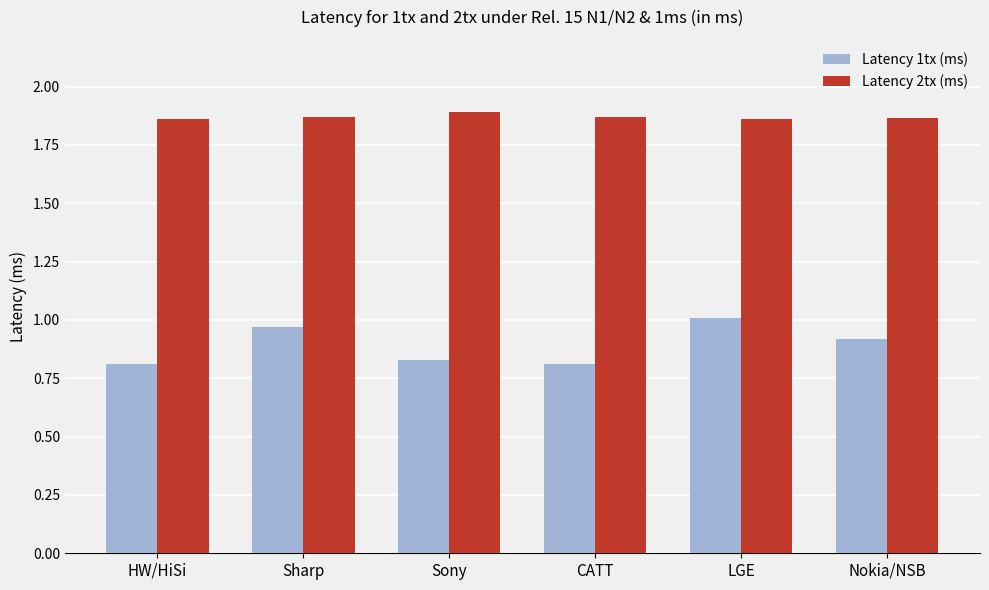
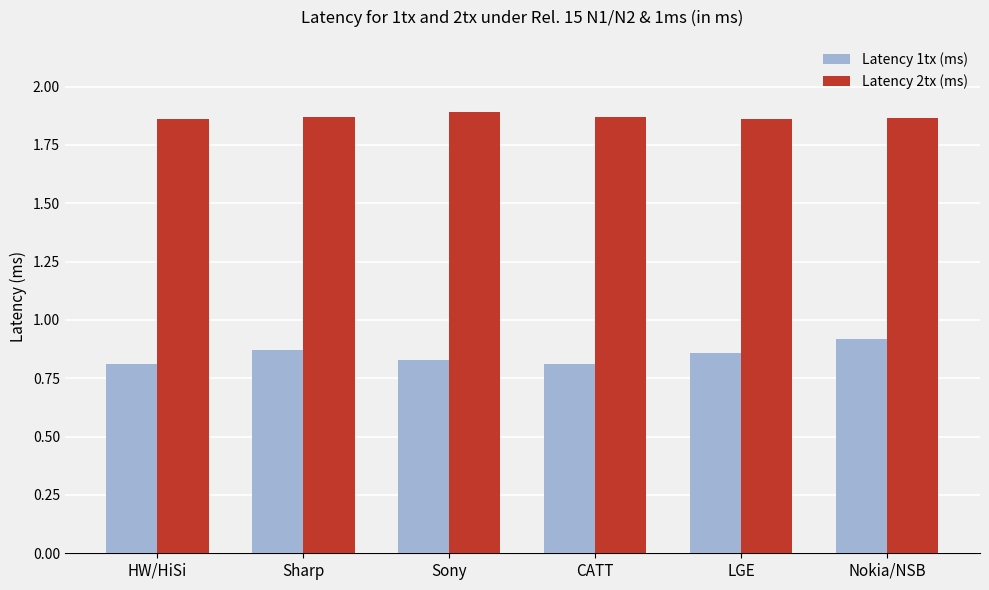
  {
    "Latency 1tx (ms)": {
      "HW/HiSi": 0.81,
-     "Sharp": 0.97,
+     "Sharp": 0.87,
      "Sony": 0.83,
      "CATT": 0.81,
-     "LGE": 1.01,
+     "LGE": 0.86,
      "Nokia/NSB": 0.92
    },
    "Latency 2tx (ms)": {
      "HW/HiSi": 1.86,
      "Sharp": 1.87,
      "Sony": 1.89,
      "CATT": 1.87,
      "LGE": 1.86,
      "Nokia/NSB": 1.87
    }
  }
